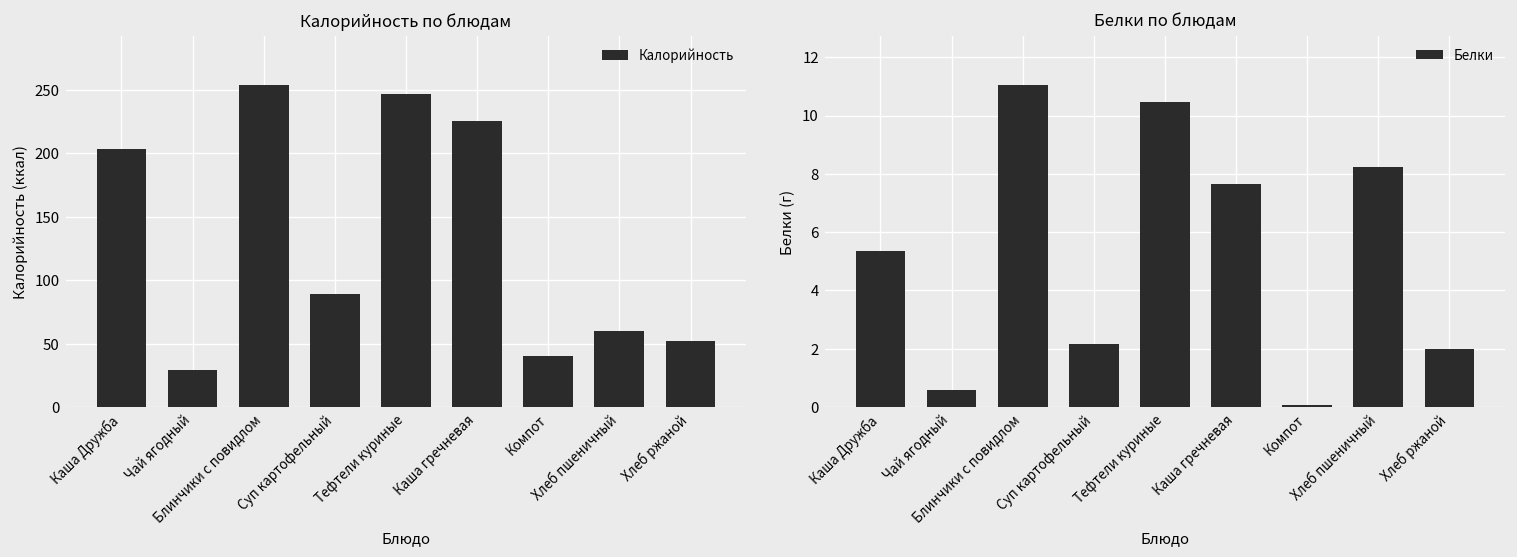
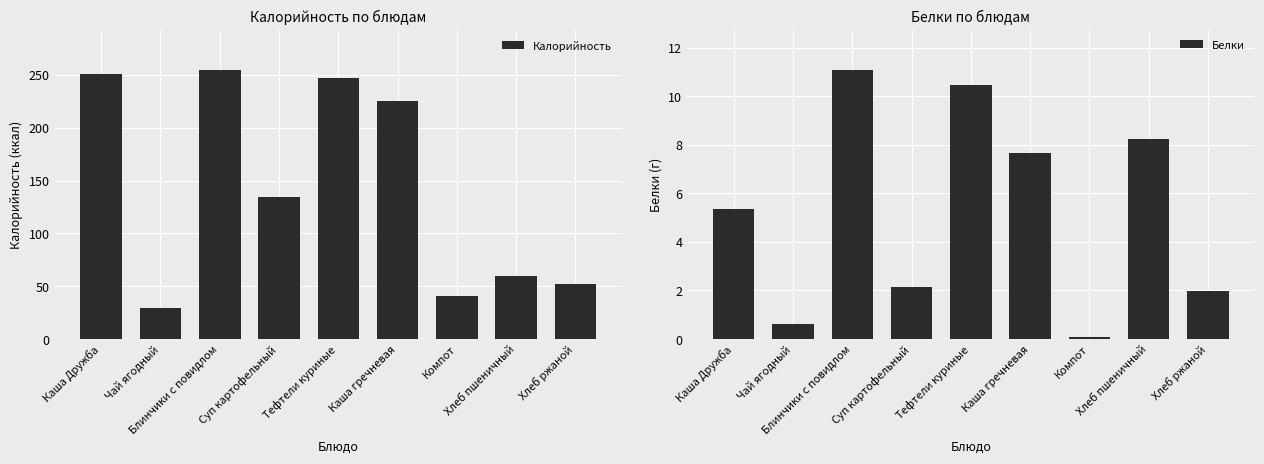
  {
    "Калорийность по блюдам": {
-     "Каша Дружба": 204,
+     "Каша Дружба": 251,
      "Чай ягодный": 29,
      "Блинчики с повидлом": 254,
-     "Суп картофельный": 89,
+     "Суп картофельный": 134,
      "Тефтели куриные": 247,
      "Каша гречневая": 226,
      "Компот": 40,
      "Хлеб пшеничный": 60,
      "Хлеб ржаной": 52
    },
    "Белки по блюдам": {
      "Каша Дружба": 5.3,
      "Чай ягодный": 0.6,
      "Блинчики с повидлом": 11.1,
      "Суп картофельный": 2.2,
      "Тефтели куриные": 10.5,
      "Каша гречневая": 7.6,
      "Хлеб пшеничный": 8.2,
      "Хлеб ржаной": 2.0
    }
  }
